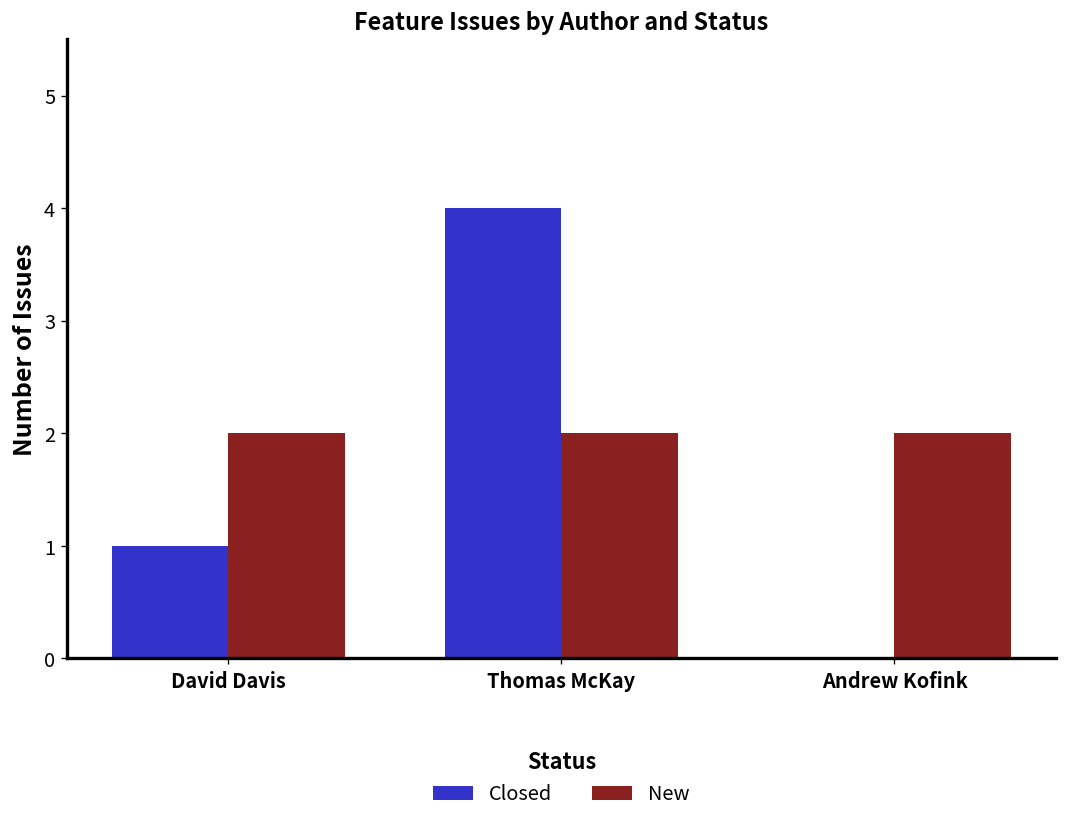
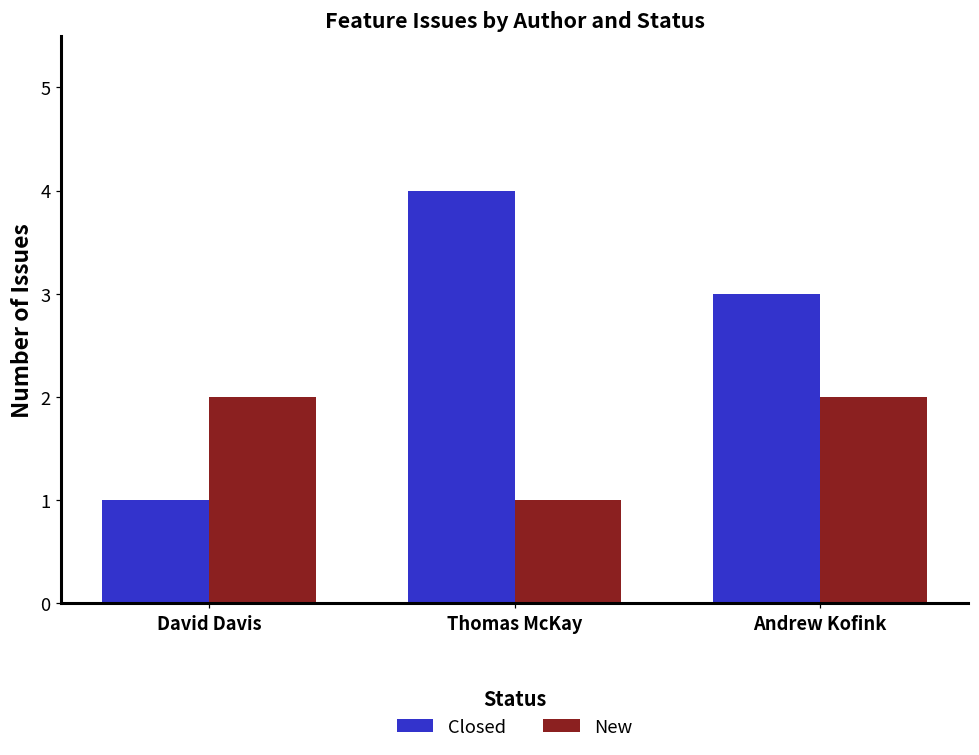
  {
    "Closed": {
      "David Davis": 1,
      "Thomas McKay": 4,
-     "Andrew Kofink": 0
+     "Andrew Kofink": 3
    },
    "New": {
      "David Davis": 2,
-     "Thomas McKay": 2,
+     "Thomas McKay": 1,
      "Andrew Kofink": 2
    }
  }
